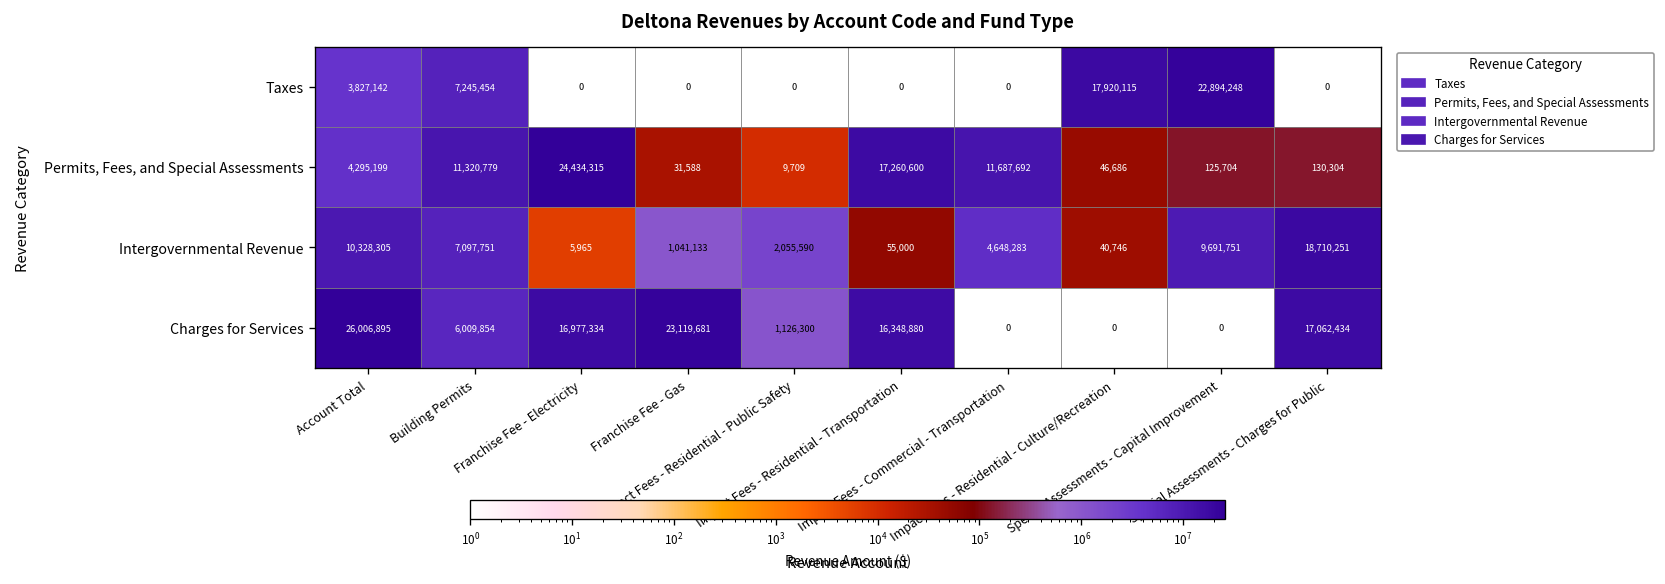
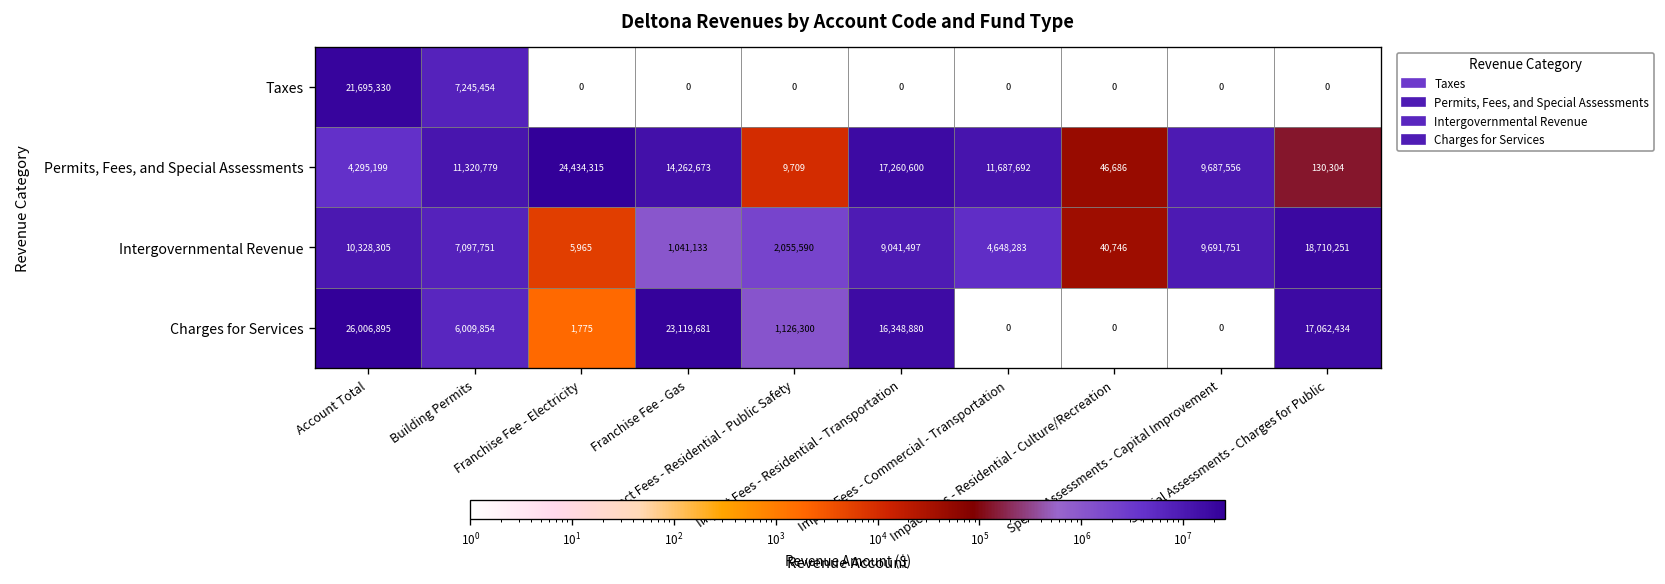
  {
    "Taxes": {
-     "Account Total": "3,827,142",
+     "Account Total": "21,695,330",
      "Building Permits": "7,245,454",
      "Franchise Fee - Electricity": "0",
      "Franchise Fee - Gas": "0",
      "Impact Fees - Residential - Public Safety": "0",
      "Impact Fees - Residential - Transportation": "0",
      "Impact Fees - Commercial - Transportation": "0",
-     "Impact Fees - Residential - Culture/Recreation": "17,920,115",
-     "Special Assessments - Capital Improvement": "22,894,248",
+     "Impact Fees - Residential - Culture/Recreation": "0",
+     "Special Assessments - Capital Improvement": "0",
      "Special Assessments - Charges for Public": "0"
    },
    "Permits, Fees, and Special Assessments": {
      "Account Total": "4,295,199",
      "Building Permits": "11,320,779",
      "Franchise Fee - Electricity": "24,434,315",
-     "Franchise Fee - Gas": "31,588",
+     "Franchise Fee - Gas": "14,262,673",
      "Impact Fees - Residential - Public Safety": "9,709",
      "Impact Fees - Residential - Transportation": "17,260,600",
      "Impact Fees - Commercial - Transportation": "11,687,692",
      "Impact Fees - Residential - Culture/Recreation": "46,686",
-     "Special Assessments - Capital Improvement": "125,704",
+     "Special Assessments - Capital Improvement": "9,687,556",
      "Special Assessments - Charges for Public": "130,304"
    },
    "Intergovernmental Revenue": {
      "Account Total": "10,328,305",
      "Building Permits": "7,097,751",
      "Franchise Fee - Electricity": "5,965",
      "Franchise Fee - Gas": "1,041,133",
      "Impact Fees - Residential - Public Safety": "2,055,590",
-     "Impact Fees - Residential - Transportation": "55,000",
+     "Impact Fees - Residential - Transportation": "9,041,497",
      "Impact Fees - Commercial - Transportation": "4,648,283",
      "Impact Fees - Residential - Culture/Recreation": "40,746",
      "Special Assessments - Capital Improvement": "9,691,751",
      "Special Assessments - Charges for Public": "18,710,251"
    },
    "Charges for Services": {
      "Account Total": "26,006,895",
      "Building Permits": "6,009,854",
-     "Franchise Fee - Electricity": "16,977,334",
+     "Franchise Fee - Electricity": "1,775",
      "Franchise Fee - Gas": "23,119,681",
      "Impact Fees - Residential - Public Safety": "1,126,300",
      "Impact Fees - Residential - Transportation": "16,348,880",
      "Impact Fees - Commercial - Transportation": "0",
      "Impact Fees - Residential - Culture/Recreation": "0",
      "Special Assessments - Capital Improvement": "0",
      "Special Assessments - Charges for Public": "17,062,434"
    }
  }
